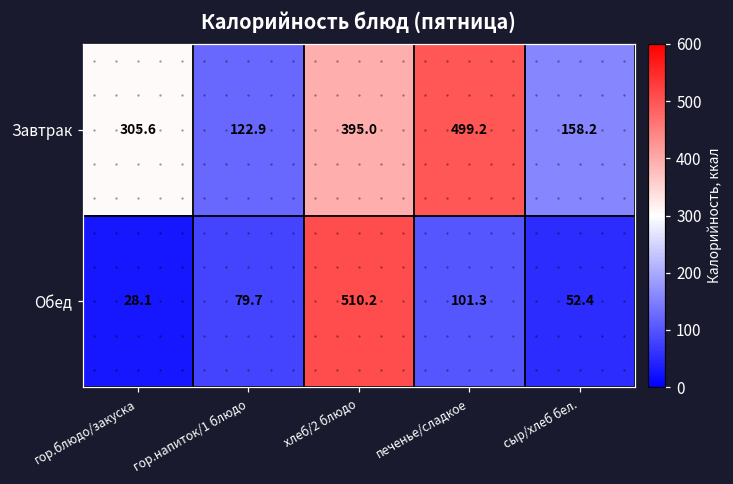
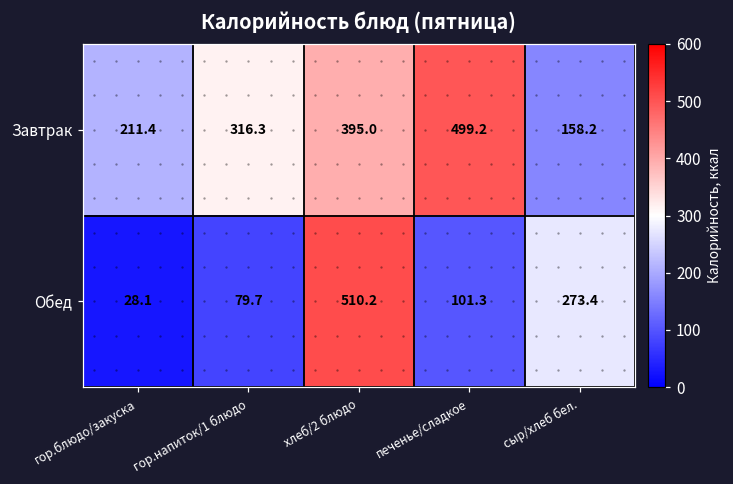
  {
    "Завтрак": {
-     "гор.блюдо/закуска": 305.6,
-     "гор.напиток/1 блюдо": 122.9
+     "гор.блюдо/закуска": 211.4,
+     "гор.напиток/1 блюдо": 316.3
    },
    "Обед": {
-     "сыр/хлеб бел.": 52.4
+     "сыр/хлеб бел.": 273.4
    }
  }
